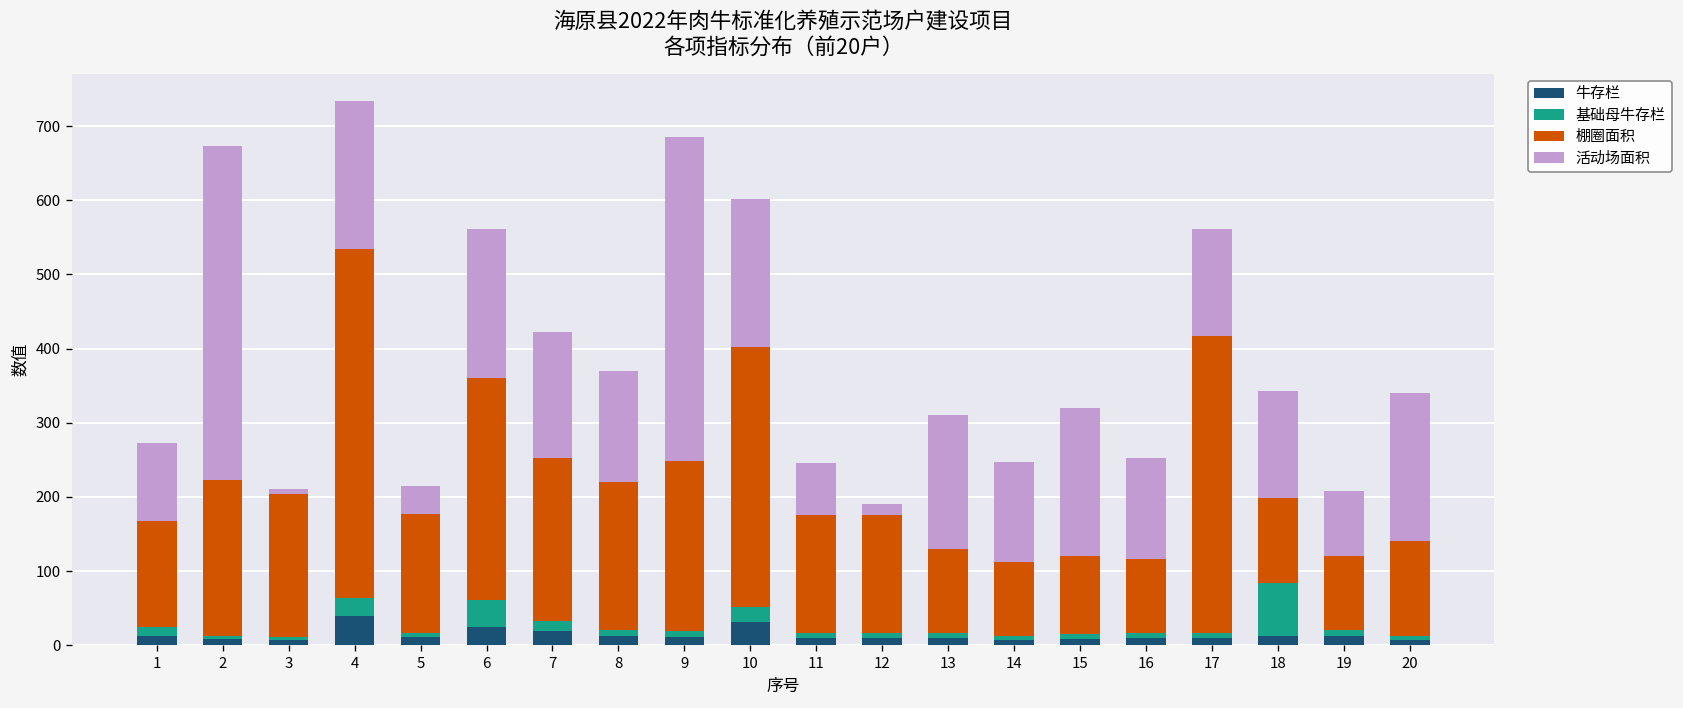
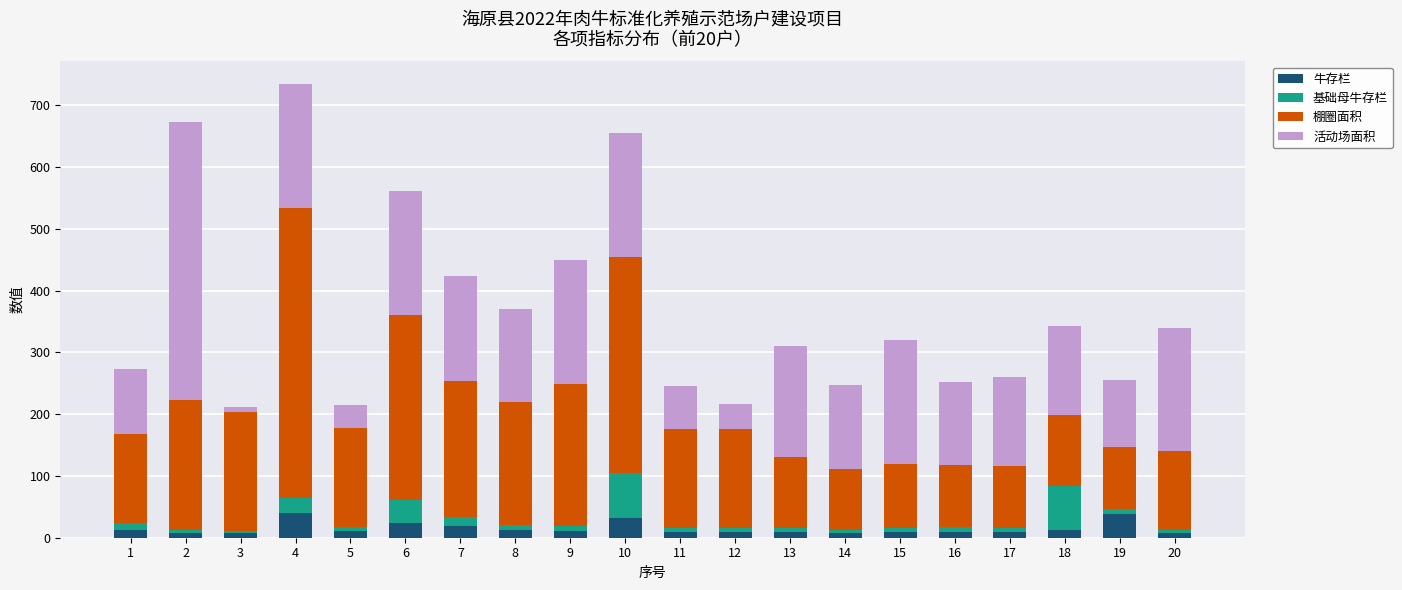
  {
    "牛存栏": {
      "1": 10,
      "2": 10,
      "3": 10,
      "4": 40,
      "5": 10,
      "6": 20,
      "7": 20,
      "8": 10,
      "9": 10,
      "10": 30,
      "11": 10,
      "12": 10,
      "13": 10,
      "14": 10,
      "15": 10,
      "16": 10,
      "17": 10,
      "18": 10,
-     "19": 10,
+     "19": 40,
      "20": 10
    },
    "基础母牛存栏": {
      "1": 10,
      "2": 10,
      "4": 20,
      "5": 10,
      "6": 40,
      "7": 10,
      "8": 10,
      "9": 10,
-     "10": 20,
+     "10": 70,
      "11": 10,
      "12": 10,
      "13": 10,
      "14": 10,
      "15": 10,
      "16": 10,
      "17": 10,
      "18": 70,
      "19": 10,
      "20": 10
    },
    "棚圈面积": {
      "1": 140,
      "2": 210,
      "3": 190,
      "4": 470,
      "5": 160,
      "6": 300,
      "7": 220,
      "8": 200,
      "9": 230,
      "10": 350,
      "11": 160,
      "12": 160,
      "13": 110,
      "14": 100,
      "15": 110,
      "16": 100,
-     "17": 400,
+     "17": 100,
      "18": 120,
      "19": 100,
      "20": 130
    },
    "活动场面积": {
      "1": 110,
      "2": 450,
      "3": 10,
      "4": 200,
      "5": 40,
      "6": 200,
      "7": 170,
      "8": 150,
-     "9": 440,
+     "9": 200,
      "10": 200,
      "11": 70,
-     "12": 20,
+     "12": 40,
      "13": 180,
      "14": 140,
      "15": 200,
      "16": 140,
      "17": 140,
      "18": 140,
-     "19": 90,
+     "19": 110,
      "20": 200
    }
  }
